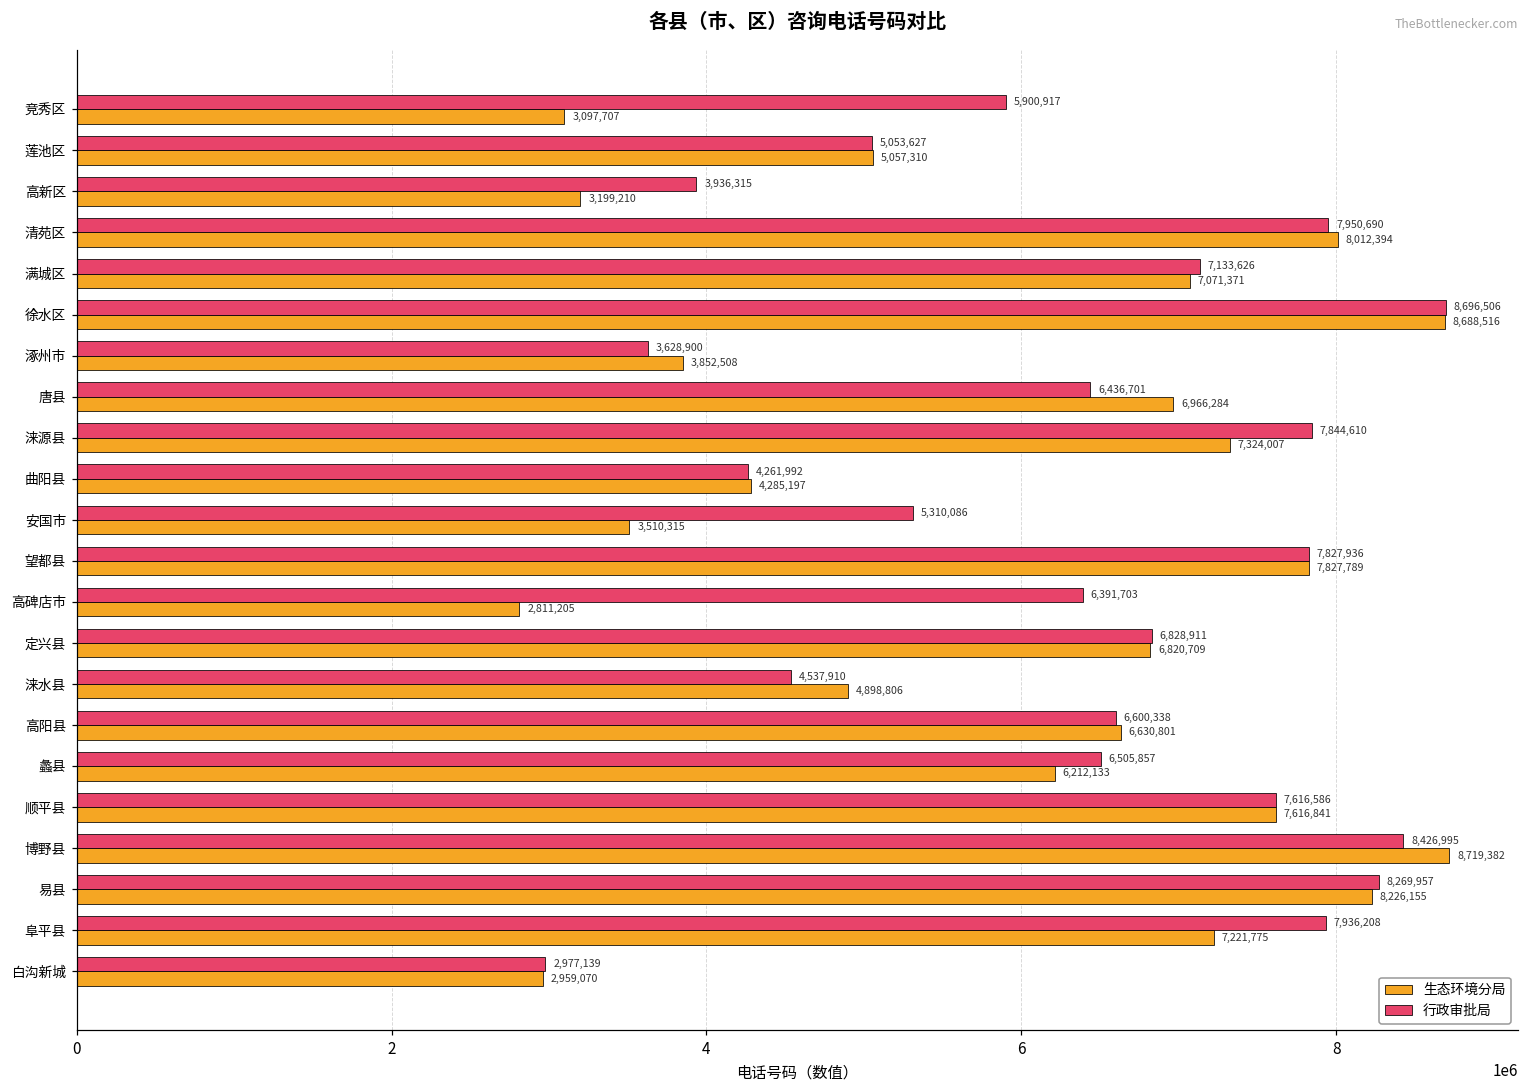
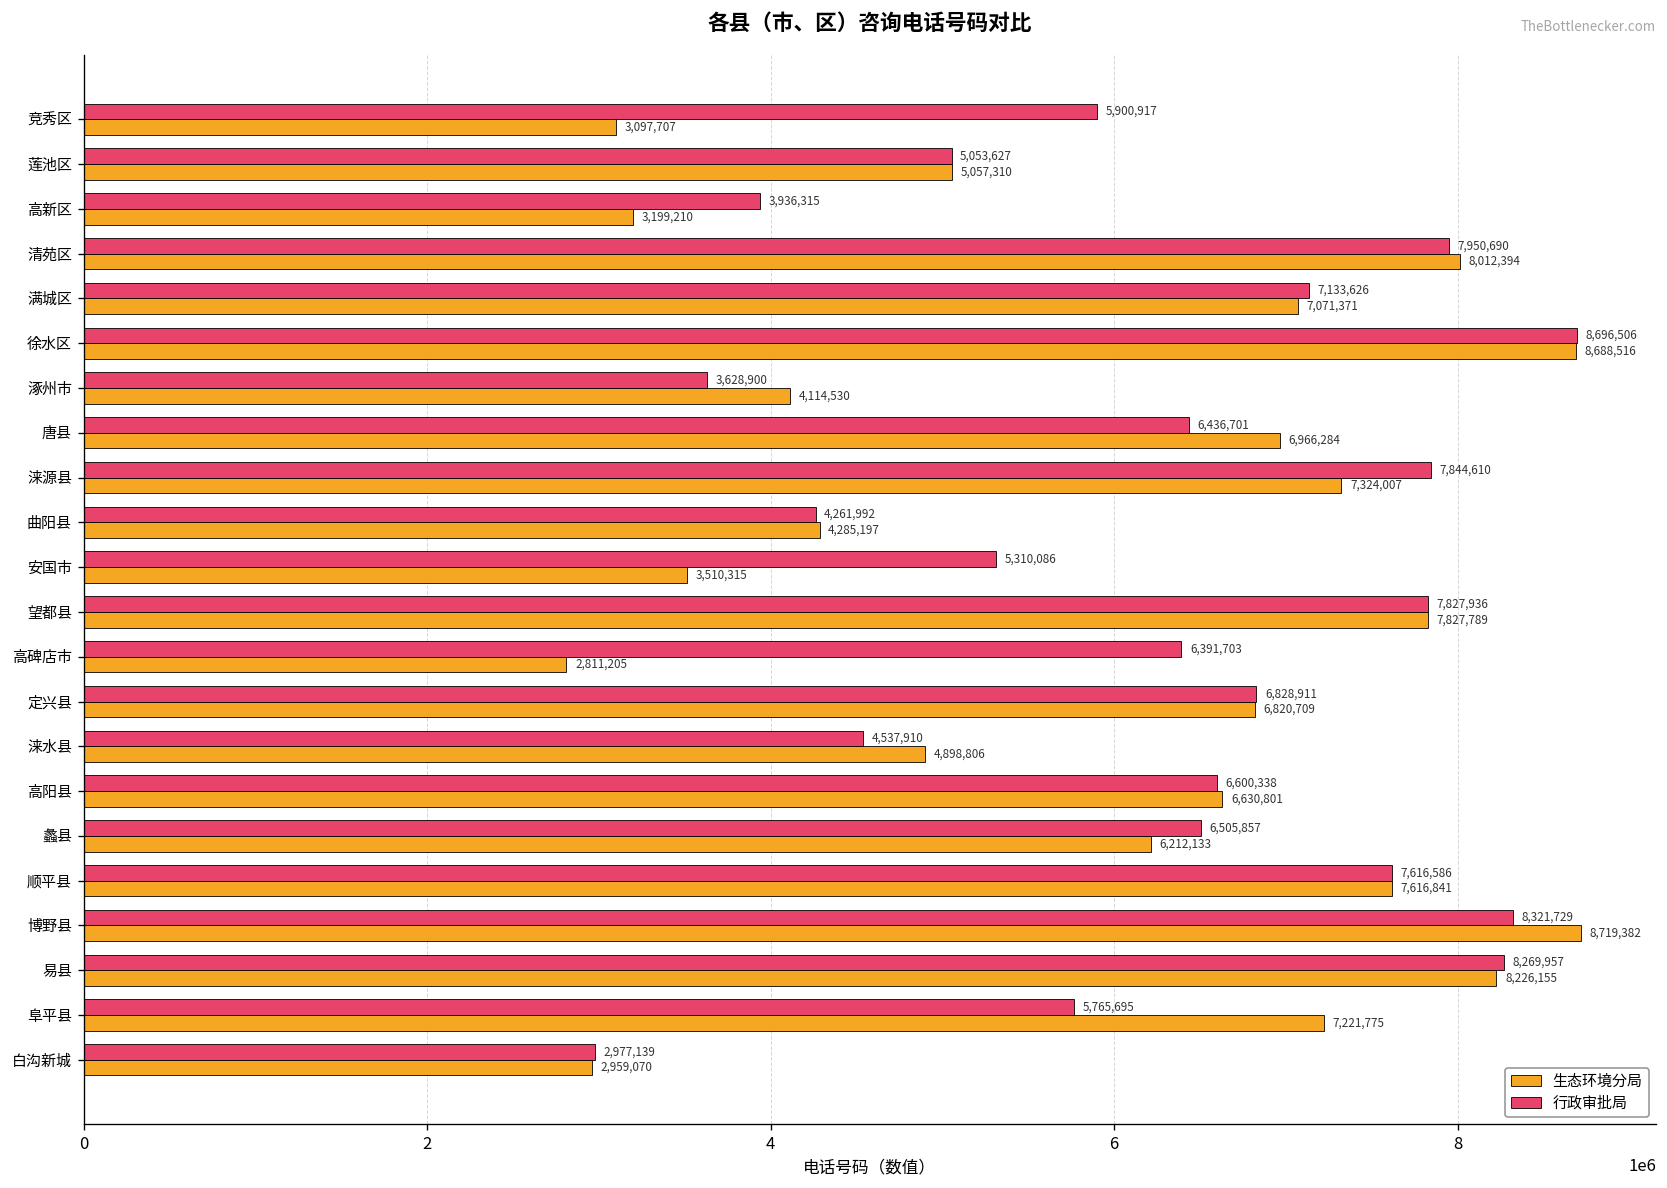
  {
    "生态环境分局": {
      "竞秀区": "3,097,707",
      "莲池区": "5,057,310",
      "高新区": "3,199,210",
      "清苑区": "8,012,394",
      "满城区": "7,071,371",
      "徐水区": "8,688,516",
-     "涿州市": "3,852,508",
+     "涿州市": "4,114,530",
      "唐县": "6,966,284",
      "涞源县": "7,324,007",
      "曲阳县": "4,285,197",
      "安国市": "3,510,315",
      "望都县": "7,827,789",
      "高碑店市": "2,811,205",
      "定兴县": "6,820,709",
      "涞水县": "4,898,806",
      "高阳县": "6,630,801",
      "蠡县": "6,212,133",
      "顺平县": "7,616,841",
      "博野县": "8,719,382",
      "易县": "8,226,155",
      "阜平县": "7,221,775",
      "白沟新城": "2,959,070"
    },
    "行政审批局": {
      "竞秀区": "5,900,917",
      "莲池区": "5,053,627",
      "高新区": "3,936,315",
      "清苑区": "7,950,690",
      "满城区": "7,133,626",
      "徐水区": "8,696,506",
      "涿州市": "3,628,900",
      "唐县": "6,436,701",
      "涞源县": "7,844,610",
      "曲阳县": "4,261,992",
      "安国市": "5,310,086",
      "望都县": "7,827,936",
      "高碑店市": "6,391,703",
      "定兴县": "6,828,911",
      "涞水县": "4,537,910",
      "高阳县": "6,600,338",
      "蠡县": "6,505,857",
      "顺平县": "7,616,586",
-     "博野县": "8,426,995",
+     "博野县": "8,321,729",
      "易县": "8,269,957",
-     "阜平县": "7,936,208",
+     "阜平县": "5,765,695",
      "白沟新城": "2,977,139"
    }
  }
